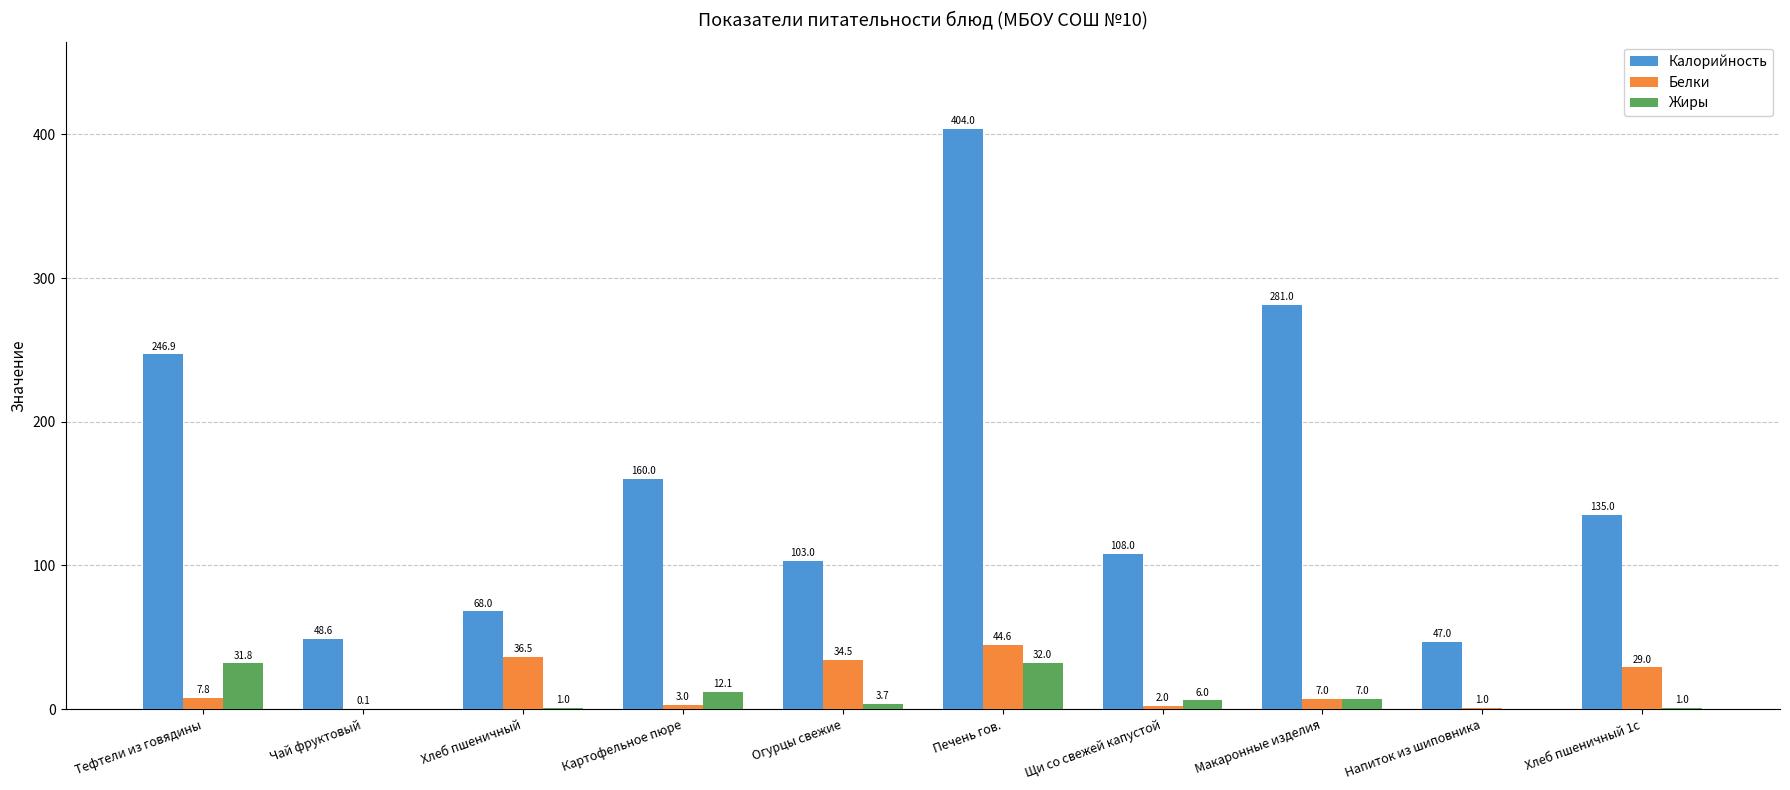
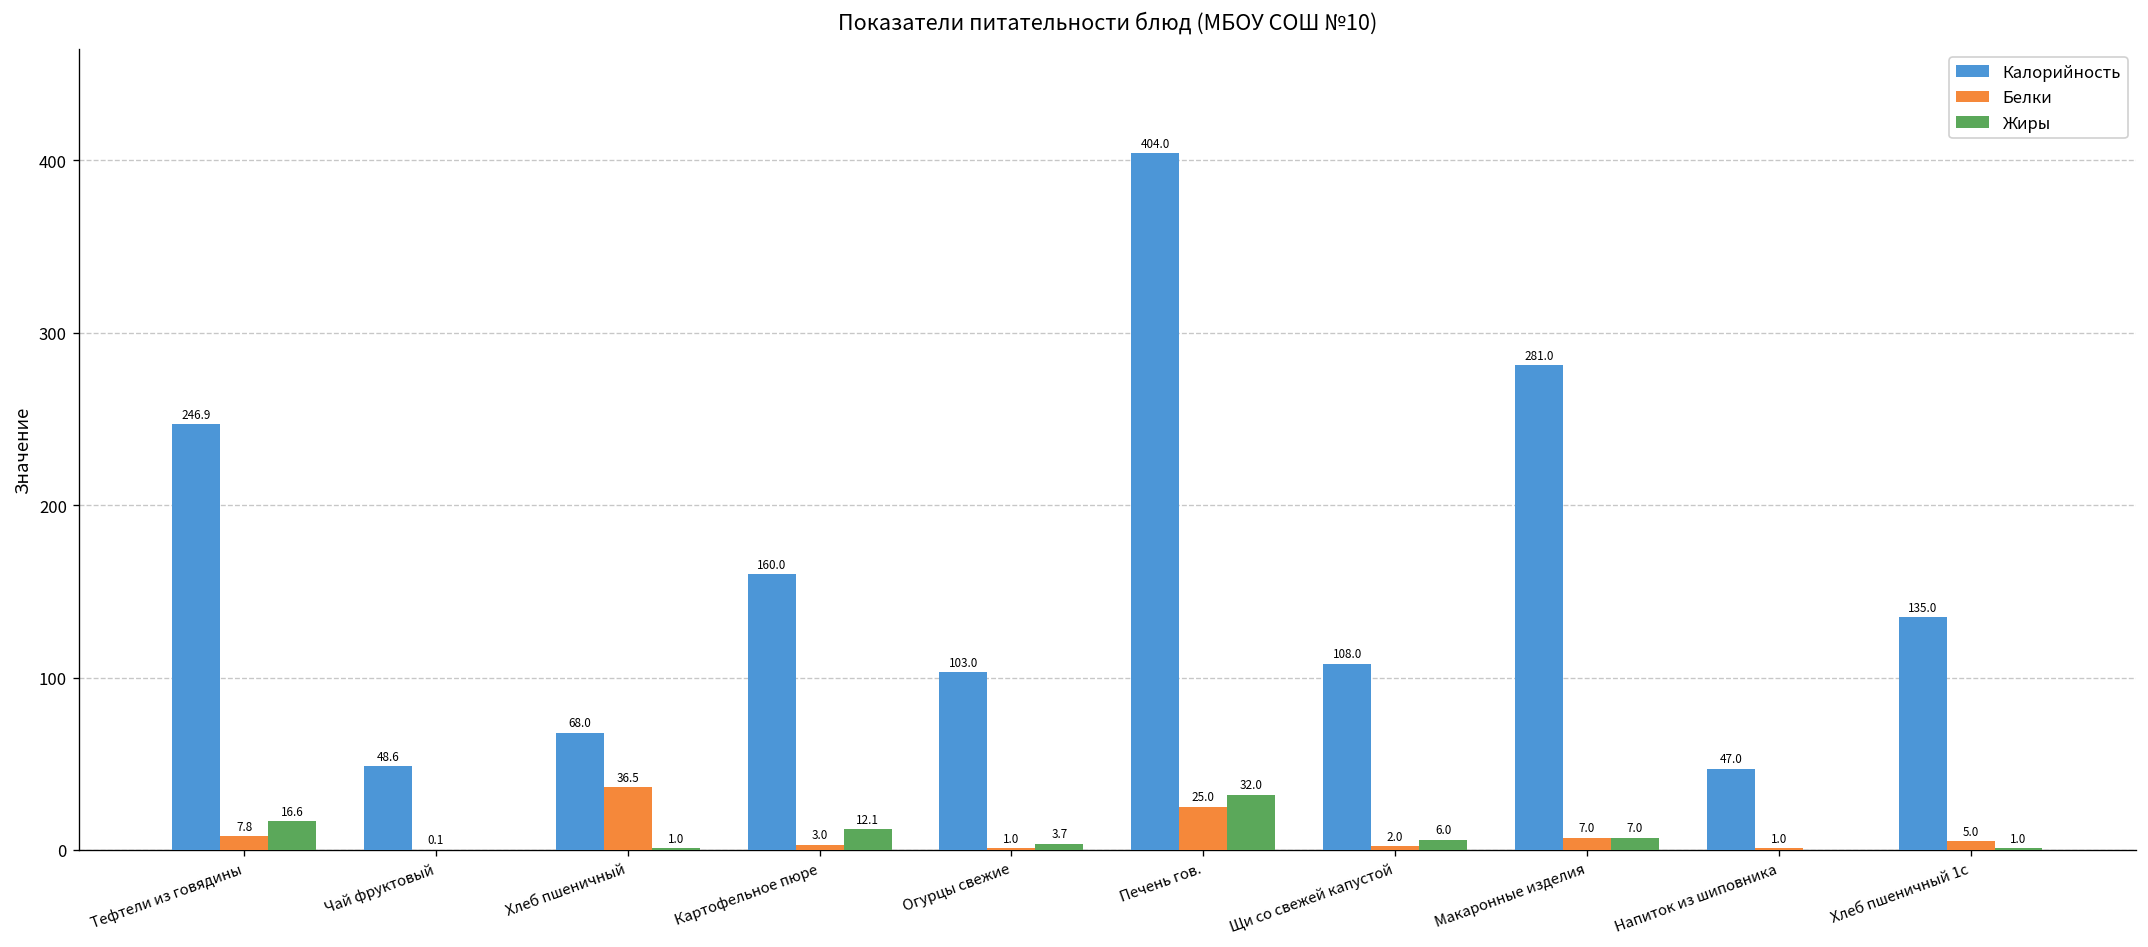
  {
    "Калорийность": {
      "Тефтели из говядины": 246.9,
      "Чай фруктовый": 48.6,
      "Хлеб пшеничный": 68.0,
      "Картофельное пюре": 160.0,
      "Огурцы свежие": 103.0,
      "Печень гов.": 404.0,
      "Щи со свежей капустой": 108.0,
      "Макаронные изделия": 281.0,
      "Напиток из шиповника": 47.0,
      "Хлеб пшеничный 1с": 135.0
    },
    "Белки": {
      "Тефтели из говядины": 7.8,
      "Чай фруктовый": 0.1,
      "Хлеб пшеничный": 36.5,
      "Картофельное пюре": 3.0,
-     "Огурцы свежие": 34.5,
-     "Печень гов.": 44.6,
+     "Огурцы свежие": 1.0,
+     "Печень гов.": 25.0,
      "Щи со свежей капустой": 2.0,
      "Макаронные изделия": 7.0,
      "Напиток из шиповника": 1.0,
-     "Хлеб пшеничный 1с": 29.0
+     "Хлеб пшеничный 1с": 5.0
    },
    "Жиры": {
-     "Тефтели из говядины": 31.8,
+     "Тефтели из говядины": 16.6,
      "Хлеб пшеничный": 1.0,
      "Картофельное пюре": 12.1,
      "Огурцы свежие": 3.7,
      "Печень гов.": 32.0,
      "Щи со свежей капустой": 6.0,
      "Макаронные изделия": 7.0,
      "Хлеб пшеничный 1с": 1.0
    }
  }
